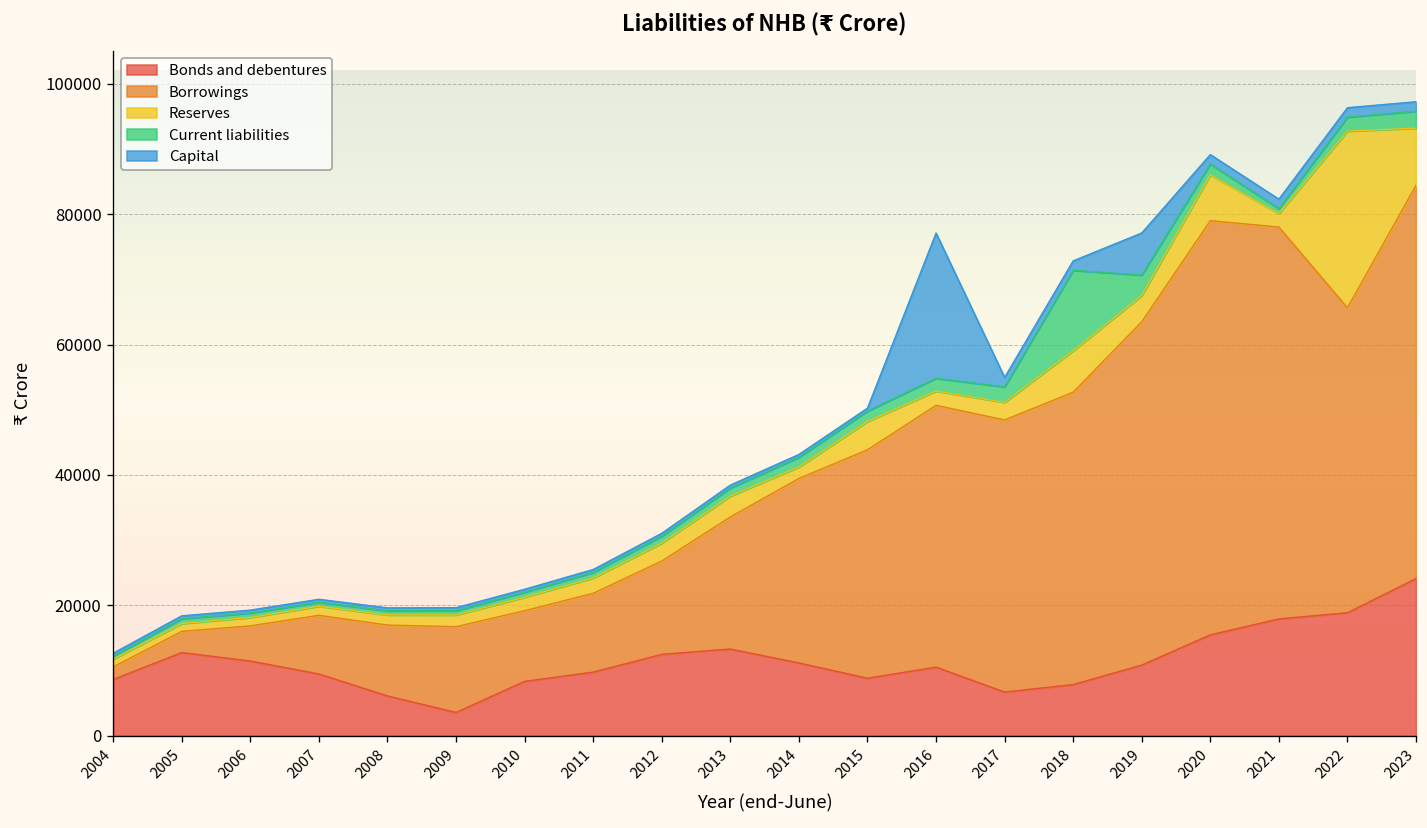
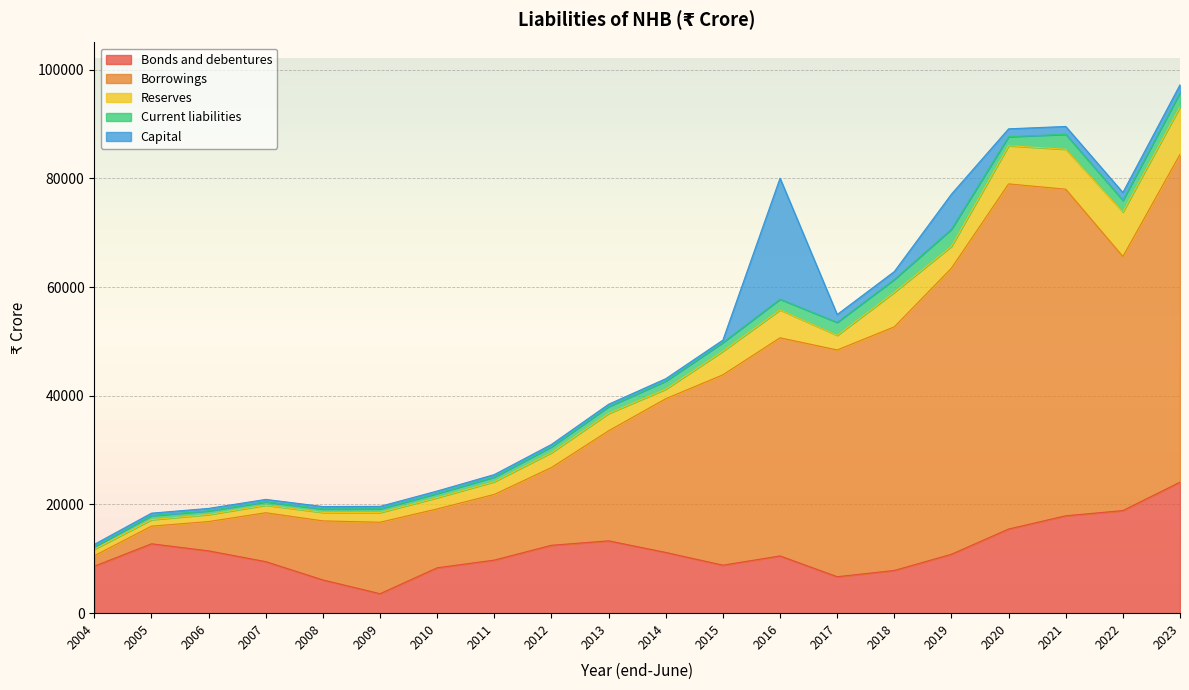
  {
    "Reserves": {
      "2005": 1000,
      "2006": 1000,
      "2007": 1000,
      "2008": 2000,
      "2009": 2000,
      "2010": 2000,
      "2011": 2000,
      "2012": 3000,
      "2013": 3000,
      "2014": 2000,
      "2015": 4000,
-     "2016": 2000,
+     "2016": 5000,
      "2017": 3000,
      "2018": 6000,
      "2019": 4000,
      "2020": 7000,
-     "2021": 2000,
-     "2022": 27000,
+     "2021": 7000,
+     "2022": 8000,
      "2023": 9000
    },
    "Current liabilities": {
      "2016": 2000,
      "2017": 2000,
-     "2018": 12000,
+     "2018": 2000,
      "2019": 3000,
      "2020": 2000,
-     "2021": 1000,
+     "2021": 3000,
      "2022": 2000,
      "2023": 3000
    },
    "Capital": {
      "2016": 22000,
      "2017": 1000,
      "2018": 1000,
      "2019": 6000,
      "2020": 1000,
      "2021": 1000,
      "2022": 1000,
      "2023": 1000
    }
  }
